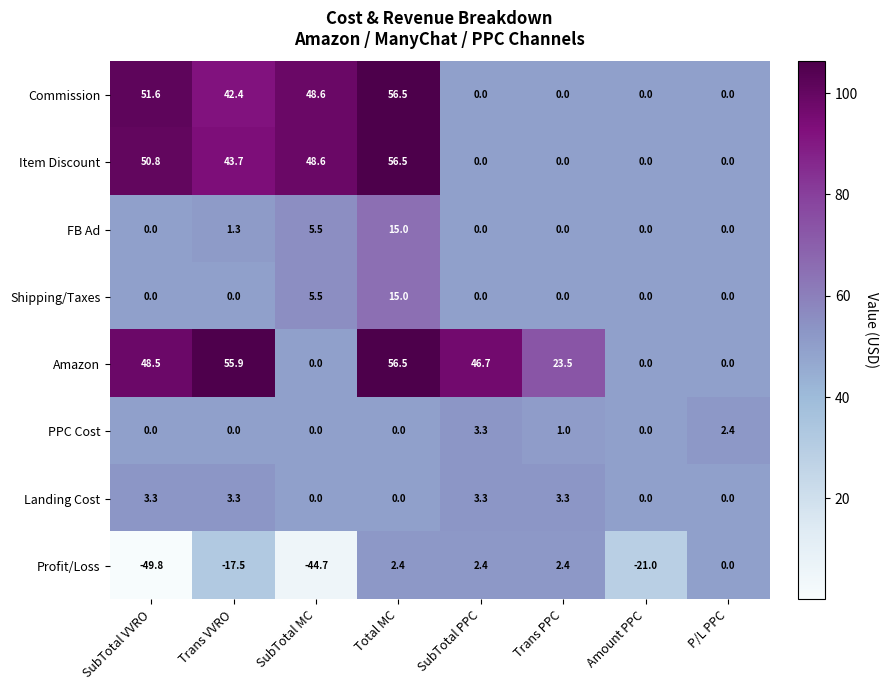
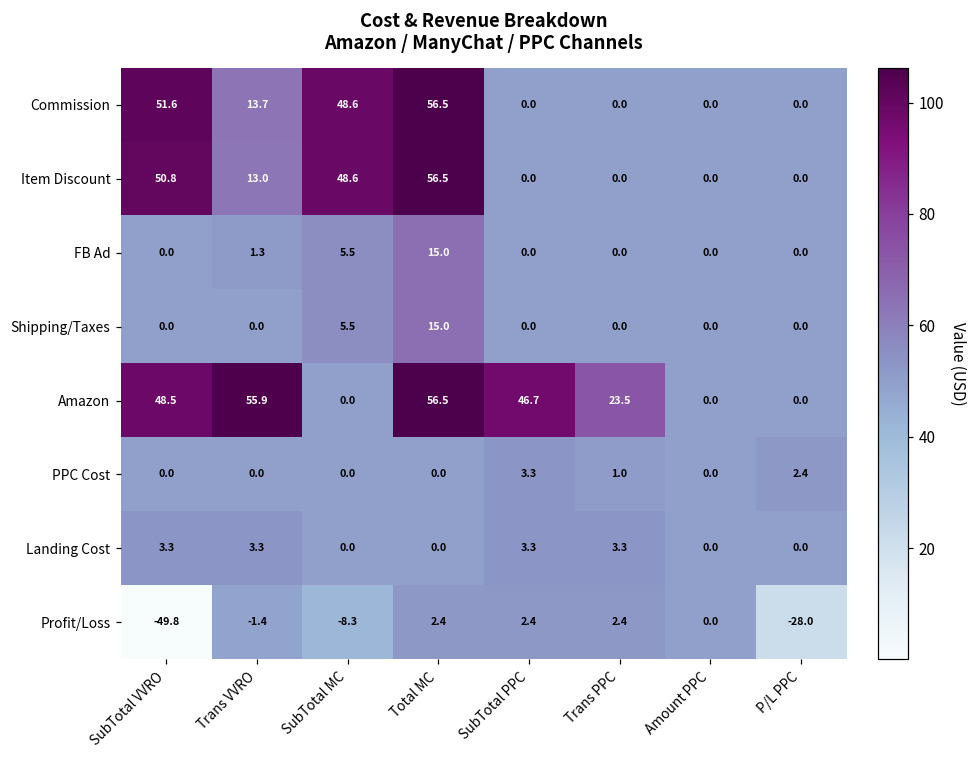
  {
    "Commission": {
      "SubTotal VVRO": 51.6,
-     "Trans VVRO": 42.4,
+     "Trans VVRO": 13.7,
      "SubTotal MC": 48.6,
      "Total MC": 56.5,
      "SubTotal PPC": 0.0,
      "Trans PPC": 0.0,
      "Amount PPC": 0.0,
      "P/L PPC": 0.0
    },
    "Item Discount": {
      "SubTotal VVRO": 50.8,
-     "Trans VVRO": 43.7,
+     "Trans VVRO": 13.0,
      "SubTotal MC": 48.6,
      "Total MC": 56.5,
      "SubTotal PPC": 0.0,
      "Trans PPC": 0.0,
      "Amount PPC": 0.0,
      "P/L PPC": 0.0
    },
    "FB Ad": {
      "SubTotal VVRO": 0.0,
      "Trans VVRO": 1.3,
      "SubTotal MC": 5.5,
      "Total MC": 15.0,
      "SubTotal PPC": 0.0,
      "Trans PPC": 0.0,
      "Amount PPC": 0.0,
      "P/L PPC": 0.0
    },
    "Shipping/Taxes": {
      "SubTotal VVRO": 0.0,
      "Trans VVRO": 0.0,
      "SubTotal MC": 5.5,
      "Total MC": 15.0,
      "SubTotal PPC": 0.0,
      "Trans PPC": 0.0,
      "Amount PPC": 0.0,
      "P/L PPC": 0.0
    },
    "Amazon": {
      "SubTotal VVRO": 48.5,
      "Trans VVRO": 55.9,
      "SubTotal MC": 0.0,
      "Total MC": 56.5,
      "SubTotal PPC": 46.7,
      "Trans PPC": 23.5,
      "Amount PPC": 0.0,
      "P/L PPC": 0.0
    },
    "PPC Cost": {
      "SubTotal VVRO": 0.0,
      "Trans VVRO": 0.0,
      "SubTotal MC": 0.0,
      "Total MC": 0.0,
      "SubTotal PPC": 3.3,
      "Trans PPC": 1.0,
      "Amount PPC": 0.0,
      "P/L PPC": 2.4
    },
    "Landing Cost": {
      "SubTotal VVRO": 3.3,
      "Trans VVRO": 3.3,
      "SubTotal MC": 0.0,
      "Total MC": 0.0,
      "SubTotal PPC": 3.3,
      "Trans PPC": 3.3,
      "Amount PPC": 0.0,
      "P/L PPC": 0.0
    },
    "Profit/Loss": {
      "SubTotal VVRO": -49.8,
-     "Trans VVRO": -17.5,
-     "SubTotal MC": -44.7,
+     "Trans VVRO": -1.4,
+     "SubTotal MC": -8.3,
      "Total MC": 2.4,
      "SubTotal PPC": 2.4,
      "Trans PPC": 2.4,
-     "Amount PPC": -21.0,
-     "P/L PPC": 0.0
+     "Amount PPC": 0.0,
+     "P/L PPC": -28.0
    }
  }
